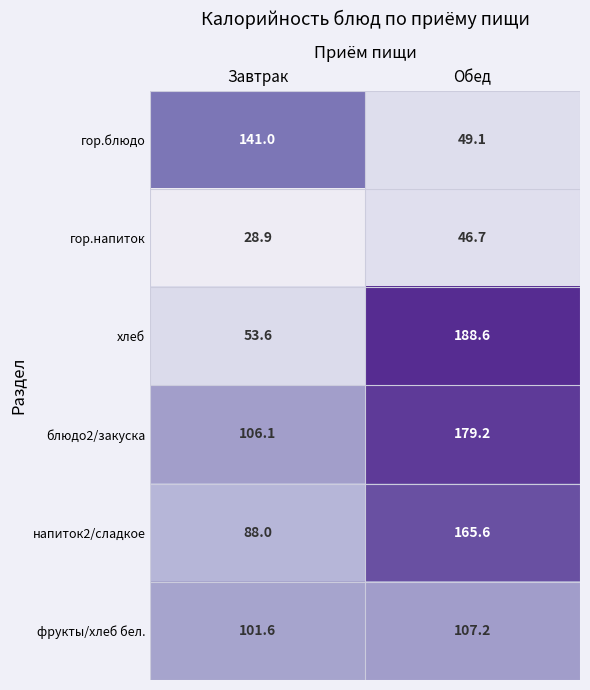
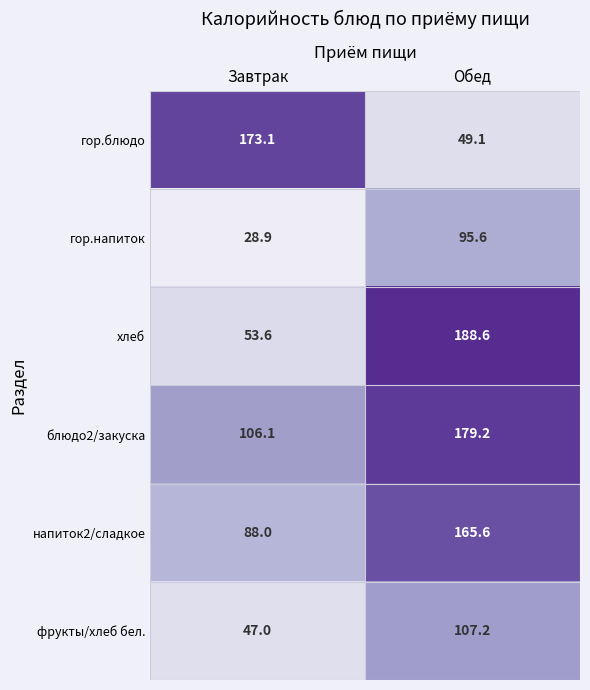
  {
    "гор.блюдо": {
-     "Завтрак": 141.0,
+     "Завтрак": 173.1,
      "Обед": 49.1
    },
    "гор.напиток": {
      "Завтрак": 28.9,
-     "Обед": 46.7
+     "Обед": 95.6
    },
    "хлеб": {
      "Завтрак": 53.6,
      "Обед": 188.6
    },
    "блюдо2/закуска": {
      "Завтрак": 106.1,
      "Обед": 179.2
    },
    "напиток2/сладкое": {
      "Завтрак": 88.0,
      "Обед": 165.6
    },
    "фрукты/хлеб бел.": {
-     "Завтрак": 101.6,
+     "Завтрак": 47.0,
      "Обед": 107.2
    }
  }
